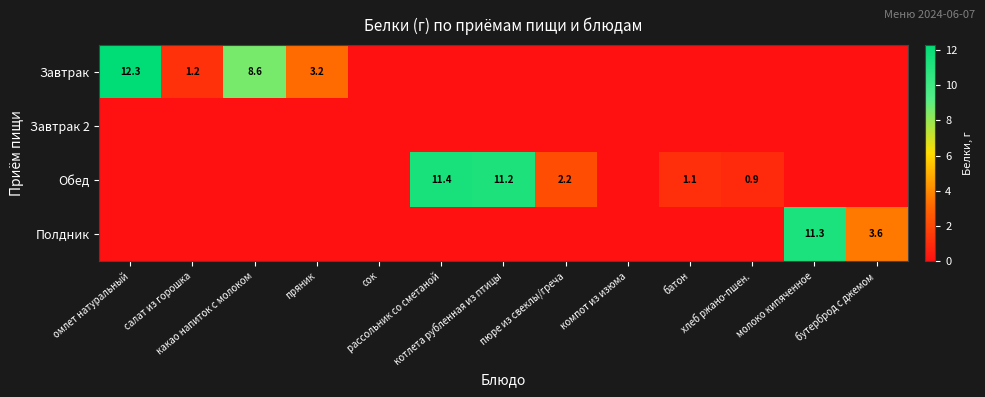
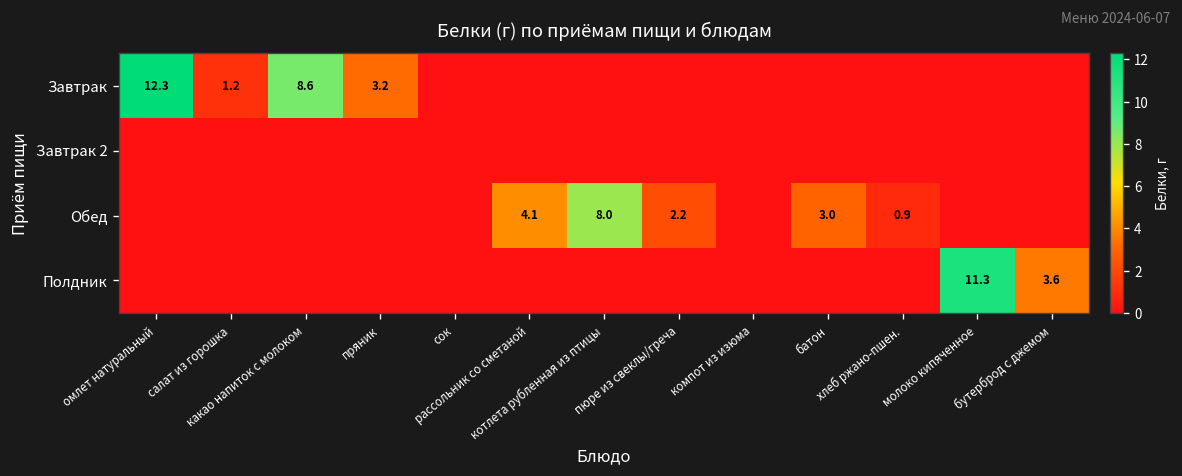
  {
    "Завтрак": {
      "омлет натуральный": 12.3,
      "салат из горошка": 1.2,
      "какао напиток с молоком": 8.6,
      "пряник": 3.2
    },
    "Обед": {
-     "рассольник со сметаной": 11.4,
-     "котлета рубленная из птицы": 11.2,
+     "рассольник со сметаной": 4.1,
+     "котлета рубленная из птицы": 8.0,
      "пюре из свеклы/греча": 2.2,
-     "батон": 1.1,
+     "батон": 3.0,
      "хлеб ржано-пшен.": 0.9
    },
    "Полдник": {
      "молоко кипяченное": 11.3,
      "бутерброд с джемом": 3.6
    }
  }
